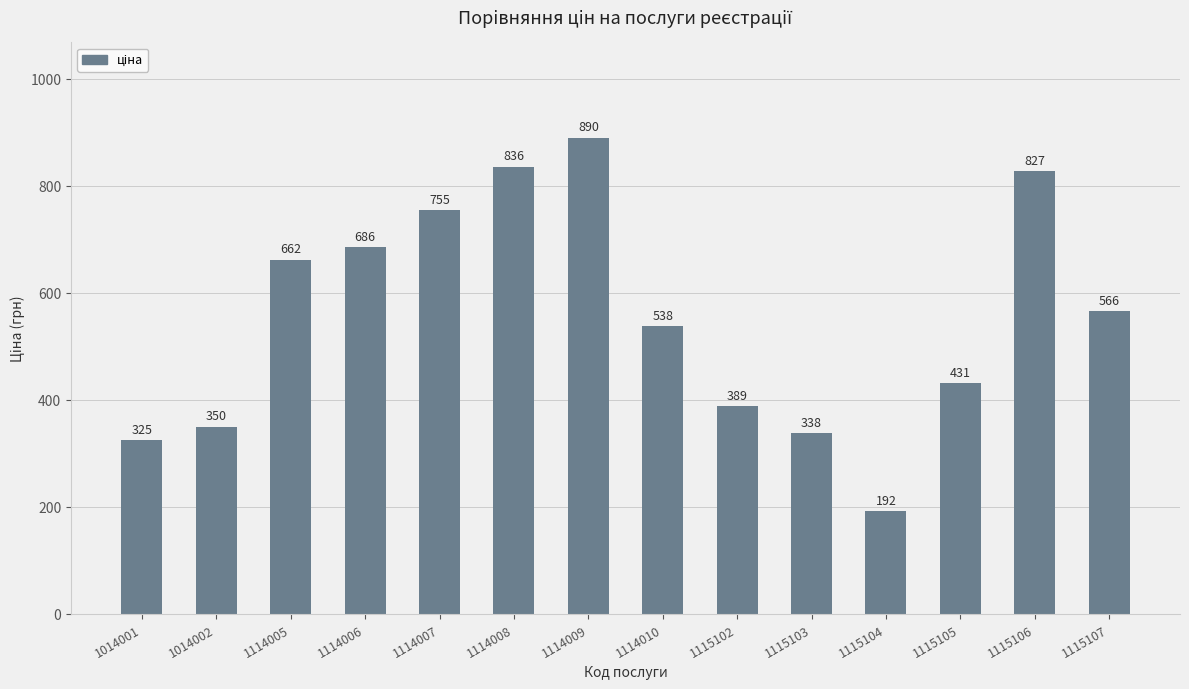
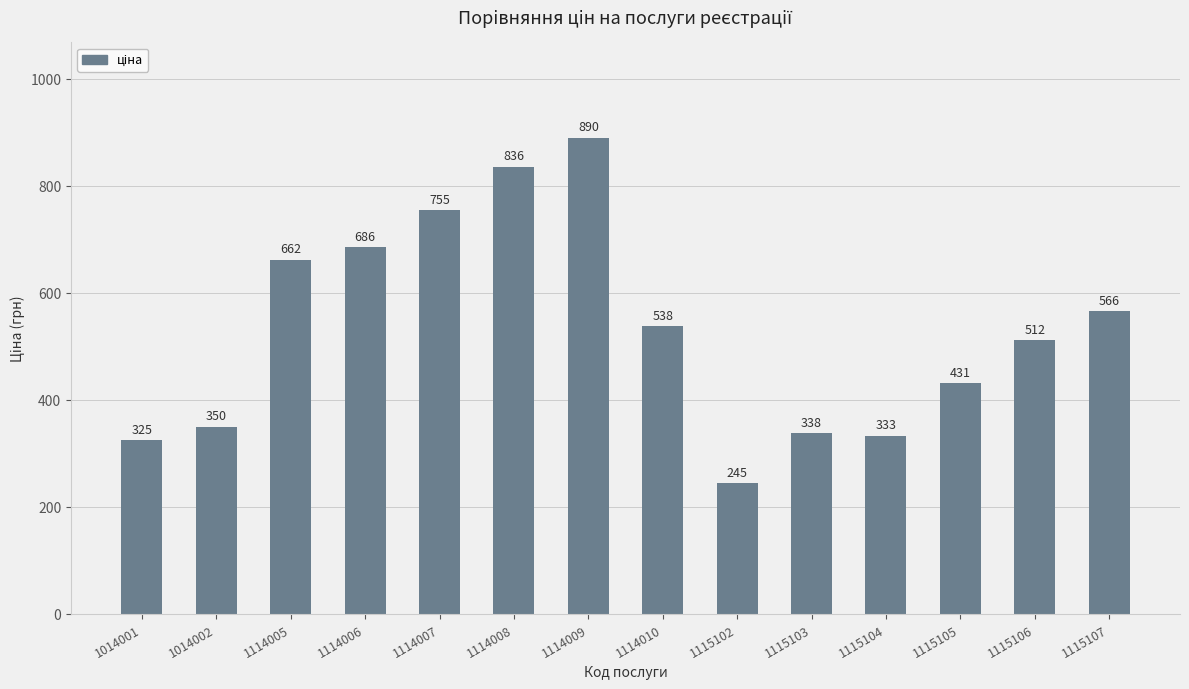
  {
    "1014001": 325,
    "1014002": 350,
    "1114005": 662,
    "1114006": 686,
    "1114007": 755,
    "1114008": 836,
    "1114009": 890,
    "1114010": 538,
-   "1115102": 389,
+   "1115102": 245,
    "1115103": 338,
-   "1115104": 192,
+   "1115104": 333,
    "1115105": 431,
-   "1115106": 827,
+   "1115106": 512,
    "1115107": 566
  }
